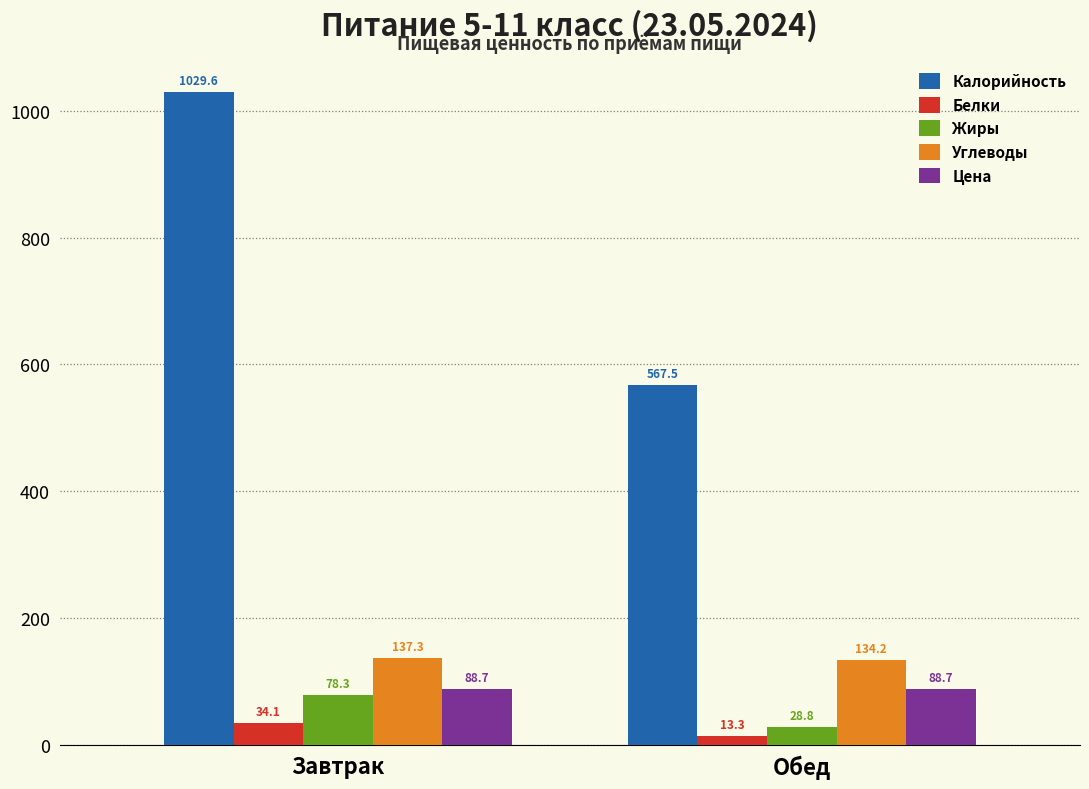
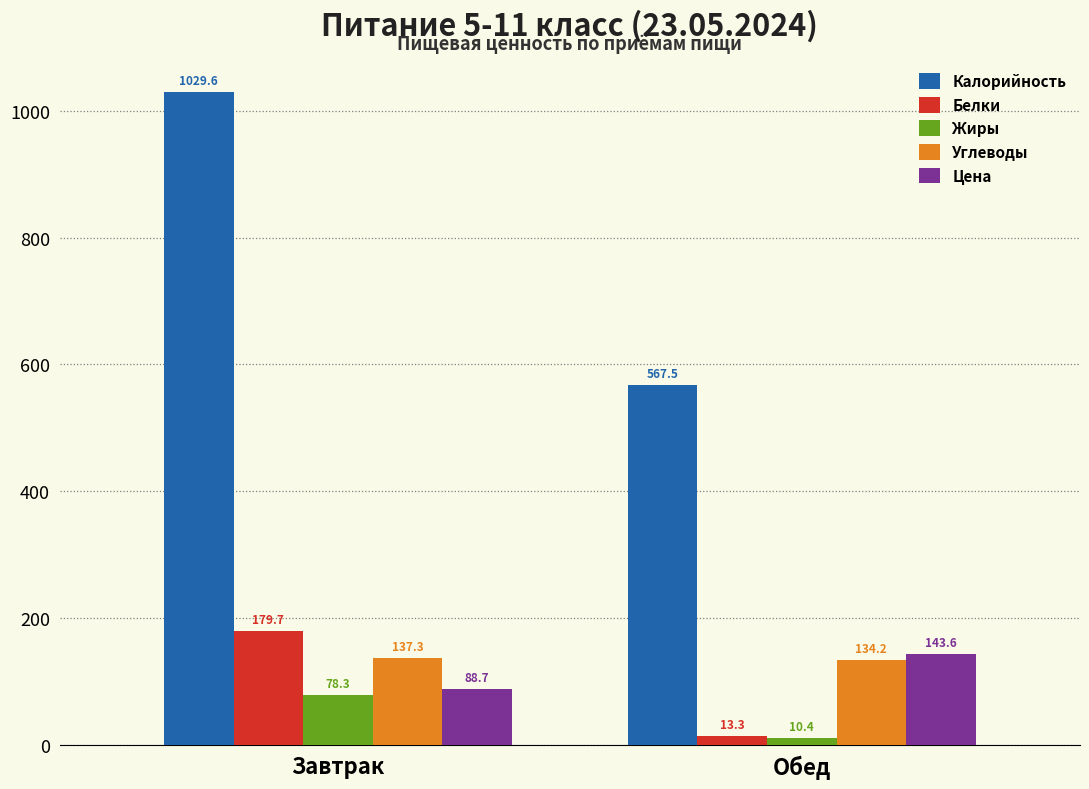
  {
    "Калорийность": {
      "Завтрак": 1029.6,
      "Обед": 567.5
    },
    "Белки": {
-     "Завтрак": 34.1,
+     "Завтрак": 179.7,
      "Обед": 13.3
    },
    "Жиры": {
      "Завтрак": 78.3,
-     "Обед": 28.8
+     "Обед": 10.4
    },
    "Углеводы": {
      "Завтрак": 137.3,
      "Обед": 134.2
    },
    "Цена": {
      "Завтрак": 88.7,
-     "Обед": 88.7
+     "Обед": 143.6
    }
  }
